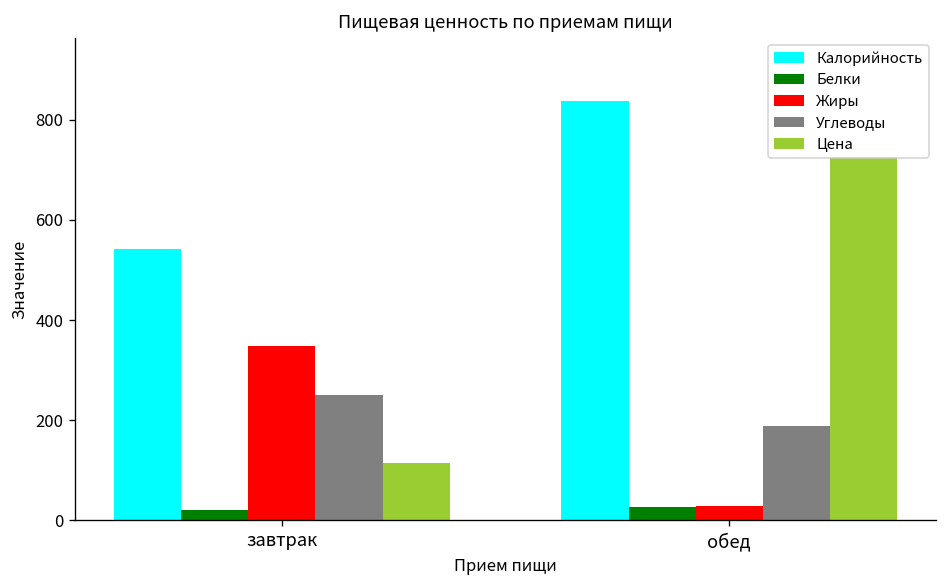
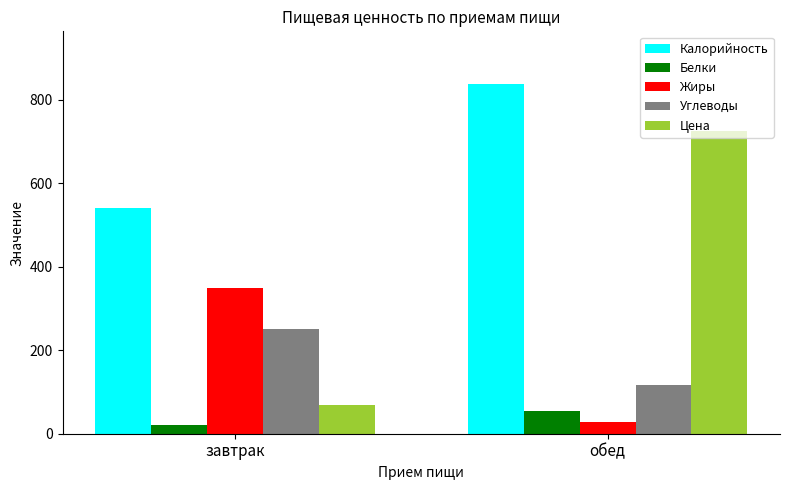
  {
    "Калорийность": {
      "завтрак": 540,
      "обед": 840
    },
    "Белки": {
      "завтрак": 20,
-     "обед": 30
+     "обед": 50
    },
    "Жиры": {
      "завтрак": 350,
      "обед": 30
    },
    "Углеводы": {
      "завтрак": 250,
-     "обед": 190
+     "обед": 120
    },
    "Цена": {
-     "завтрак": 110
+     "завтрак": 70
    }
  }
